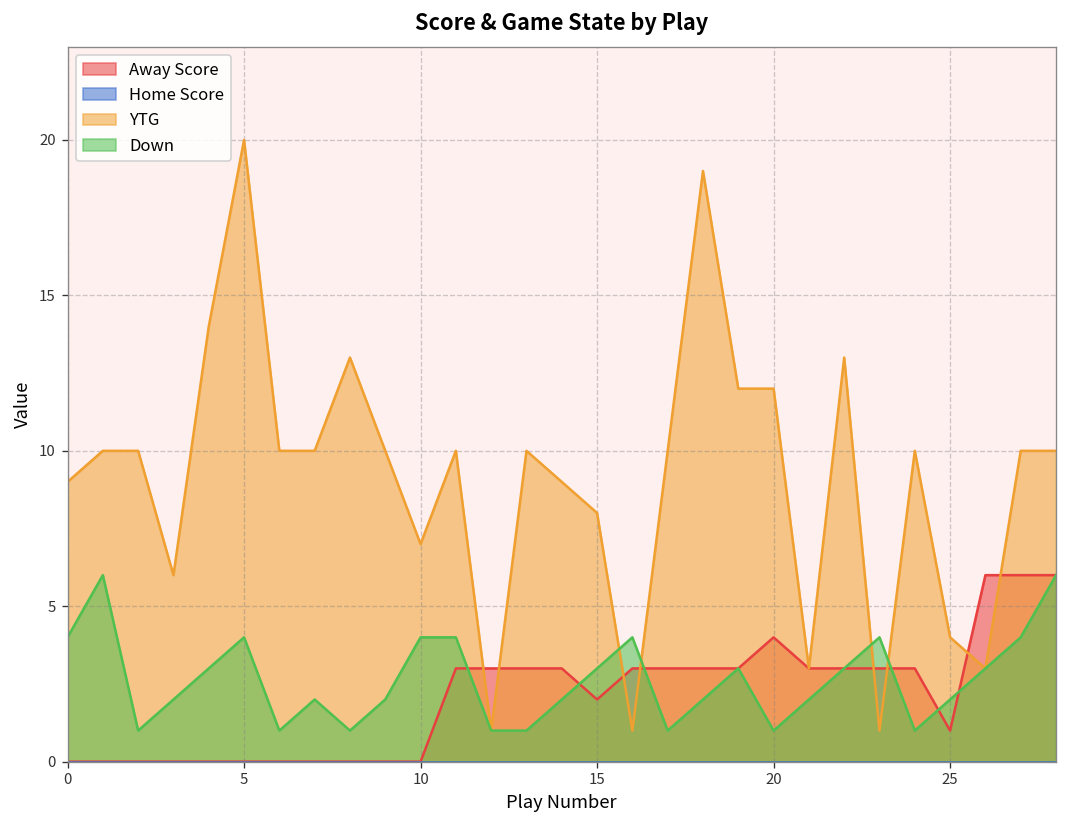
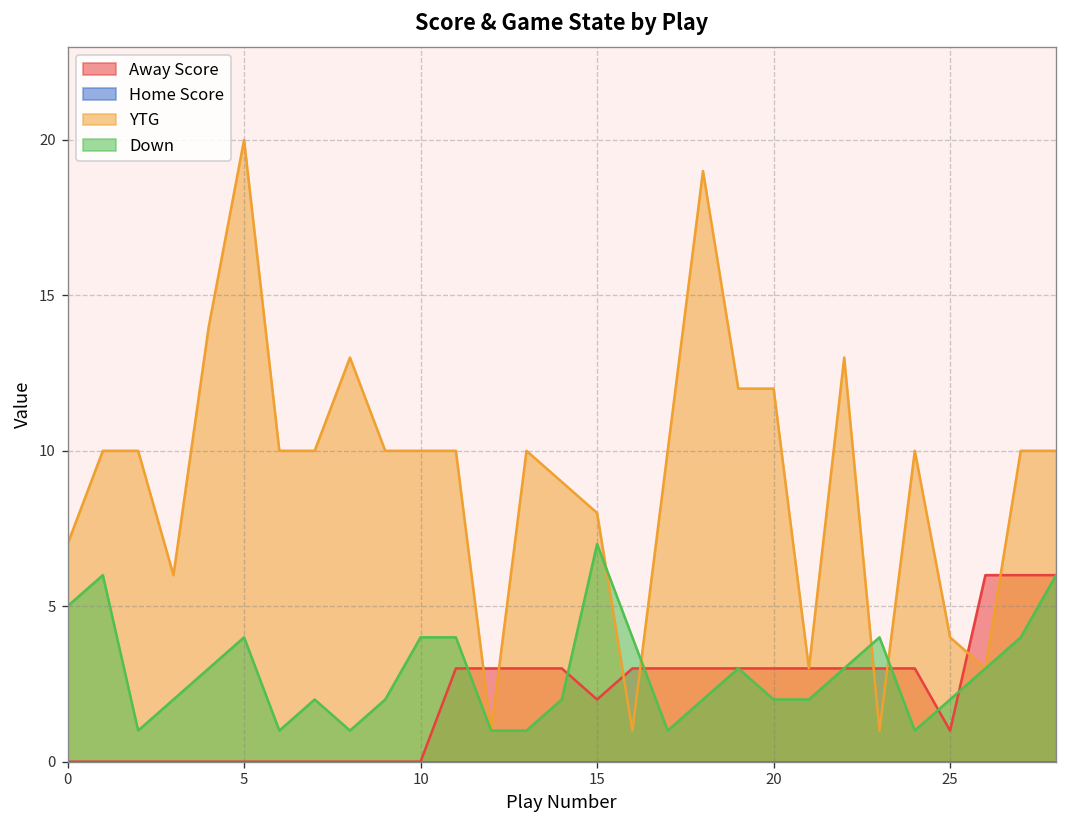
  {
    "Away Score": {
      "15": 2,
-     "20": 4,
+     "20": 3,
      "25": 1
    },
    "Home Score": {
      "15": 0,
      "20": 0,
      "25": 0
    },
    "YTG": {
-     "0": 9,
+     "0": 7,
      "5": 20,
-     "10": 7,
+     "10": 10,
      "15": 8,
      "20": 12,
      "25": 4
    },
    "Down": {
-     "0": 4,
+     "0": 5,
      "5": 4,
      "10": 4,
-     "15": 3,
-     "20": 1,
+     "15": 7,
+     "20": 2,
      "25": 2
    }
  }
